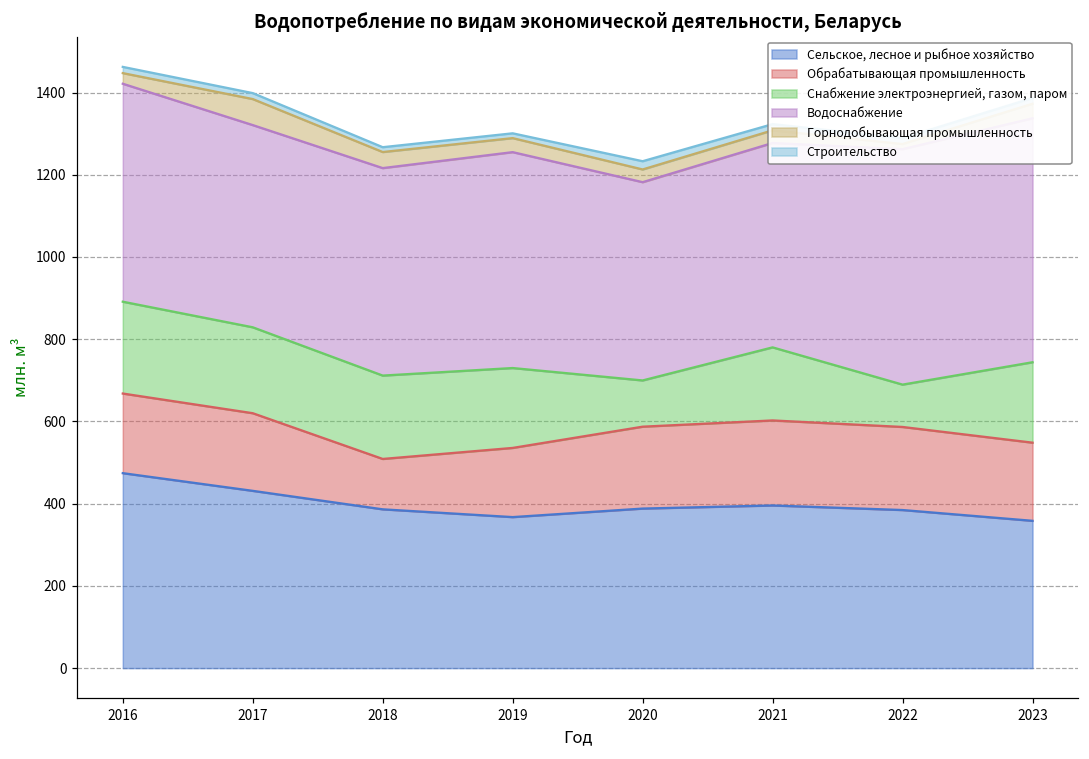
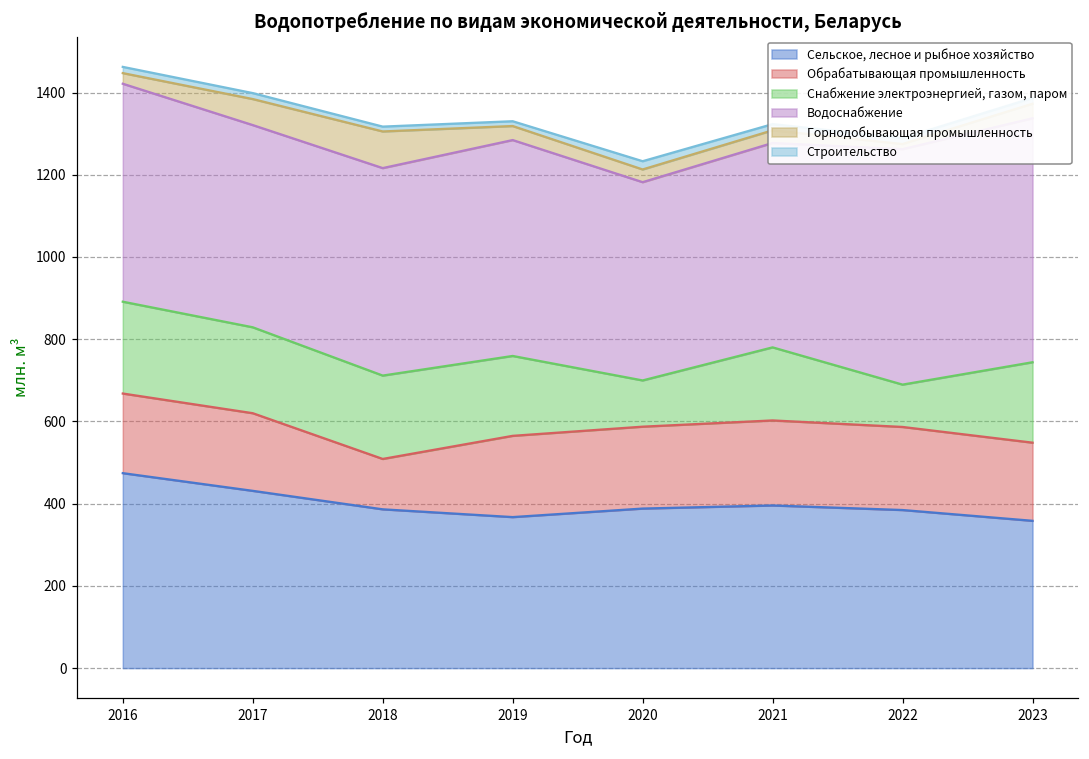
  {
    "Сельское, лесное и рыбное хозяйство": {
      "2016": 470,
      "2017": 430,
      "2018": 390,
      "2019": 370,
      "2020": 390,
      "2021": 400,
      "2022": 380,
      "2023": 360
    },
    "Обрабатывающая промышленность": {
      "2016": 190,
      "2017": 190,
      "2018": 120,
-     "2019": 170,
+     "2019": 200,
      "2020": 200,
      "2021": 210,
      "2022": 200,
      "2023": 190
    },
    "Снабжение электроэнергией, газом, паром": {
      "2016": 220,
      "2017": 210,
      "2018": 200,
      "2019": 190,
      "2020": 110,
      "2021": 180,
      "2022": 100,
      "2023": 200
    },
    "Водоснабжение": {
      "2016": 530,
      "2017": 490,
      "2018": 500,
      "2019": 530,
      "2020": 480
    },
    "Горнодобывающая промышленность": {
      "2016": 30,
      "2017": 60,
-     "2018": 40,
+     "2018": 90,
      "2019": 30,
      "2020": 30
    },
    "Строительство": {
      "2016": 20,
      "2017": 10,
      "2018": 10,
      "2019": 10,
      "2020": 20
    }
  }
